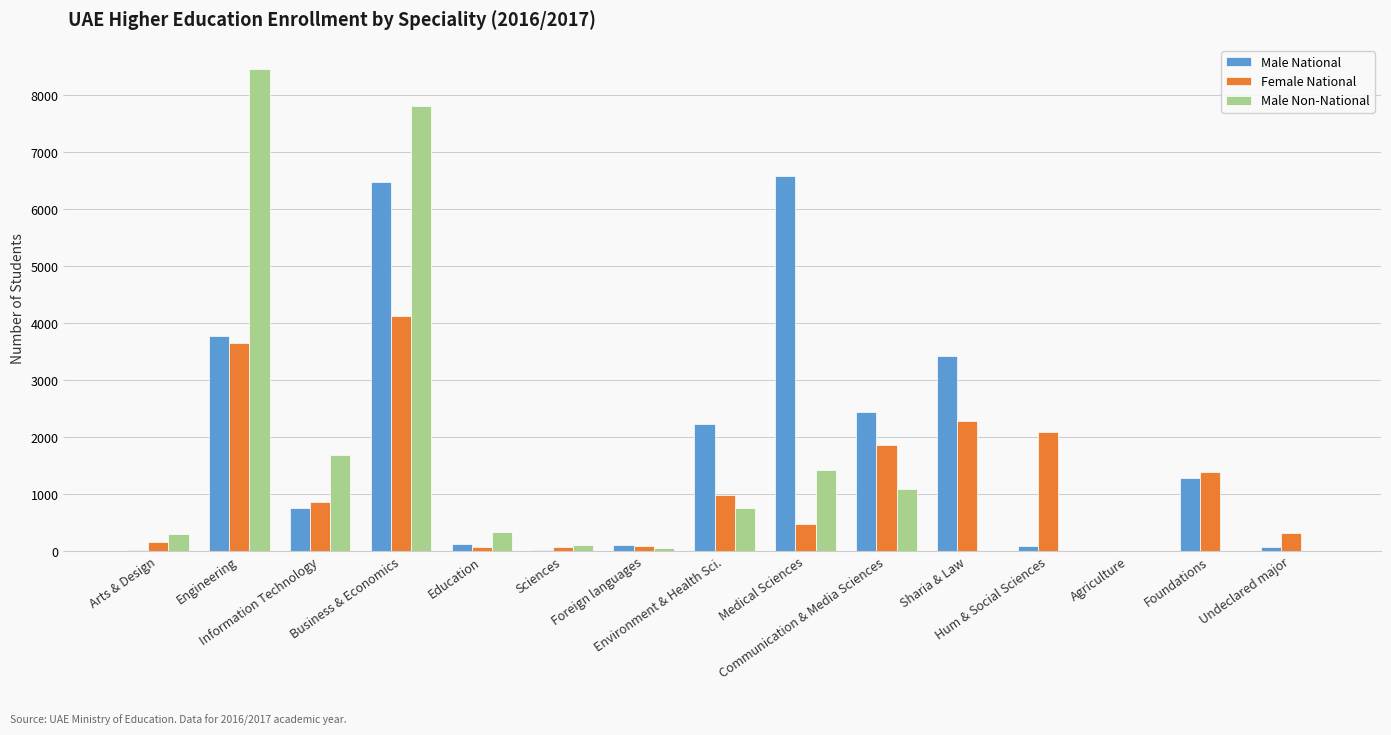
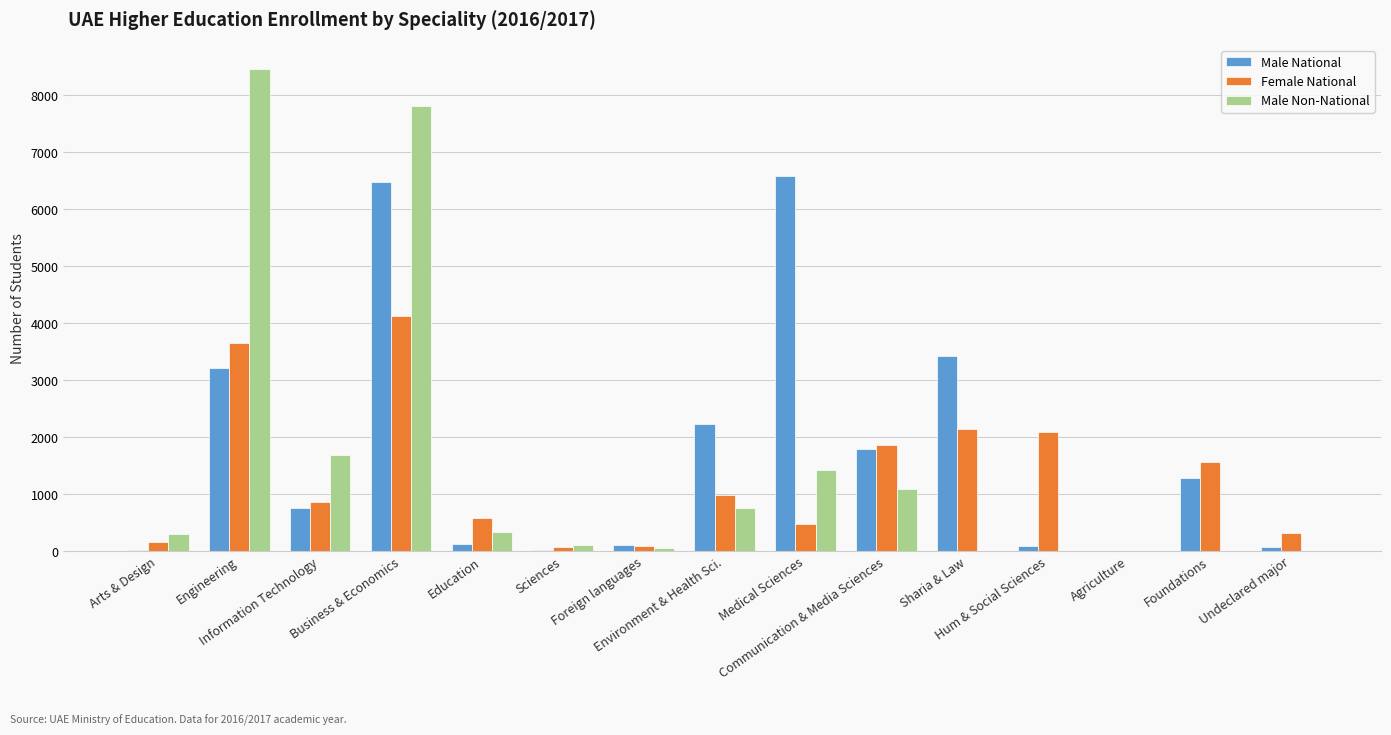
  {
    "Male National": {
-     "Engineering": 3800,
+     "Engineering": 3200,
      "Information Technology": 800,
      "Business & Economics": 6500,
      "Education": 100,
      "Foreign languages": 100,
      "Environment & Health Sci.": 2200,
      "Medical Sciences": 6600,
-     "Communication & Media Sciences": 2400,
+     "Communication & Media Sciences": 1800,
      "Sharia & Law": 3400,
      "Hum & Social Sciences": 100,
      "Agriculture": 0,
      "Foundations": 1300,
      "Undeclared major": 100
    },
    "Female National": {
      "Arts & Design": 200,
      "Engineering": 3700,
      "Information Technology": 900,
      "Business & Economics": 4100,
-     "Education": 100,
+     "Education": 600,
      "Sciences": 100,
      "Foreign languages": 100,
      "Environment & Health Sci.": 1000,
      "Medical Sciences": 500,
      "Communication & Media Sciences": 1900,
-     "Sharia & Law": 2300,
+     "Sharia & Law": 2100,
      "Hum & Social Sciences": 2100,
      "Agriculture": 0,
-     "Foundations": 1400,
+     "Foundations": 1600,
      "Undeclared major": 300
    },
    "Male Non-National": {
      "Arts & Design": 300,
      "Engineering": 8500,
      "Information Technology": 1700,
      "Business & Economics": 7800,
      "Education": 300,
      "Sciences": 100,
      "Foreign languages": 100,
      "Environment & Health Sci.": 800,
      "Medical Sciences": 1400,
      "Communication & Media Sciences": 1100,
      "Sharia & Law": 0,
      "Hum & Social Sciences": 0,
      "Agriculture": 0,
      "Foundations": 0,
      "Undeclared major": 0
    }
  }
